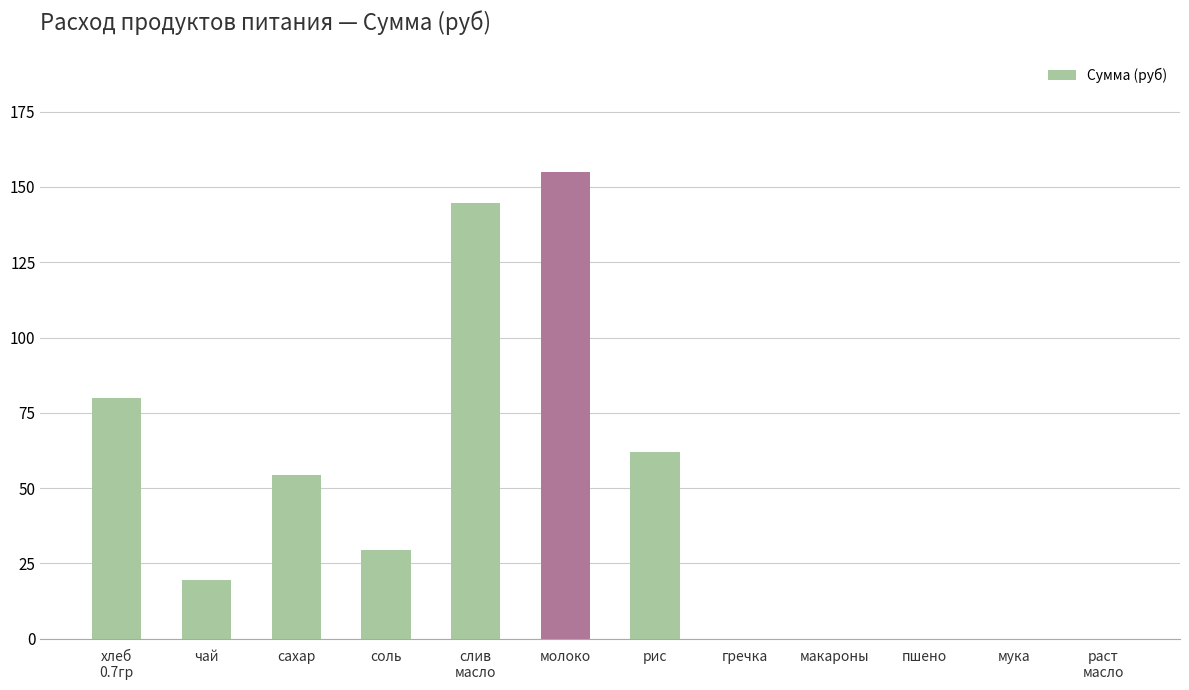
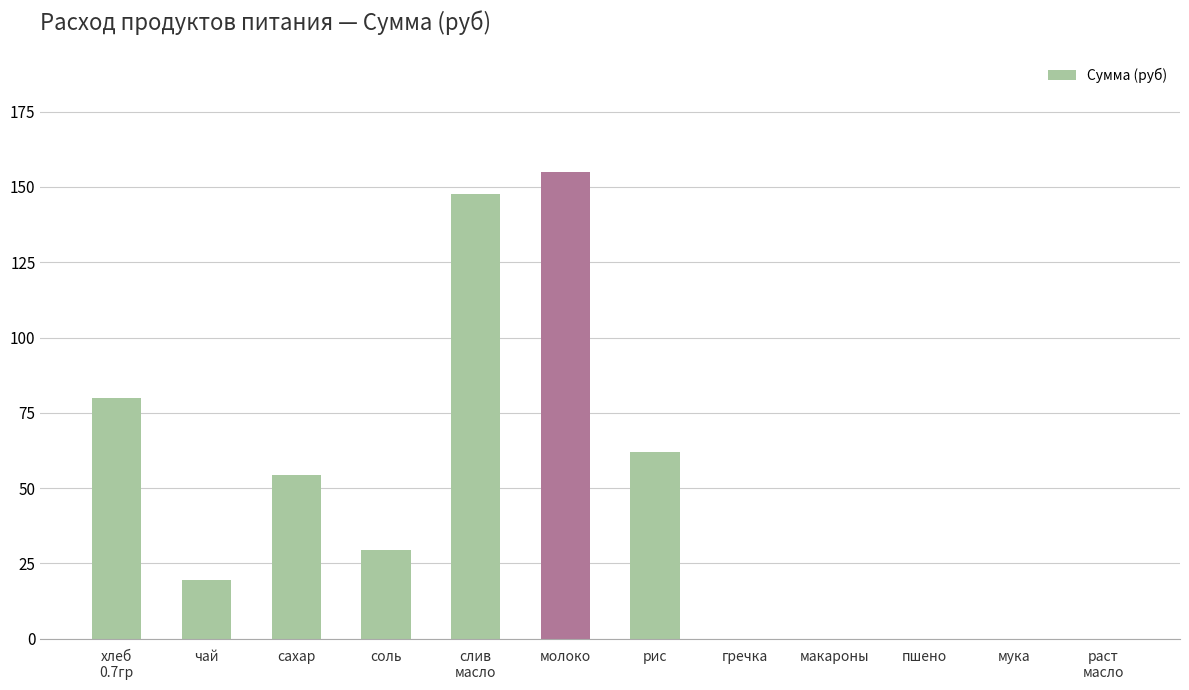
  {
    "хлеб 0.7гр": 80,
    "чай": 20,
    "сахар": 54,
    "соль": 29,
-   "слив масло": 145,
+   "слив масло": 148,
    "молоко": 155,
    "рис": 62,
    "гречка": 0,
    "макароны": 0,
    "пшено": 0,
    "мука": 0,
    "раст масло": 0
  }
